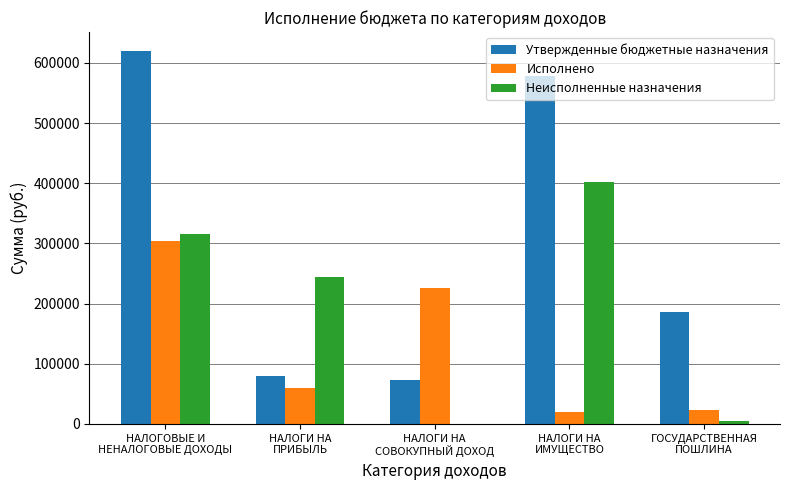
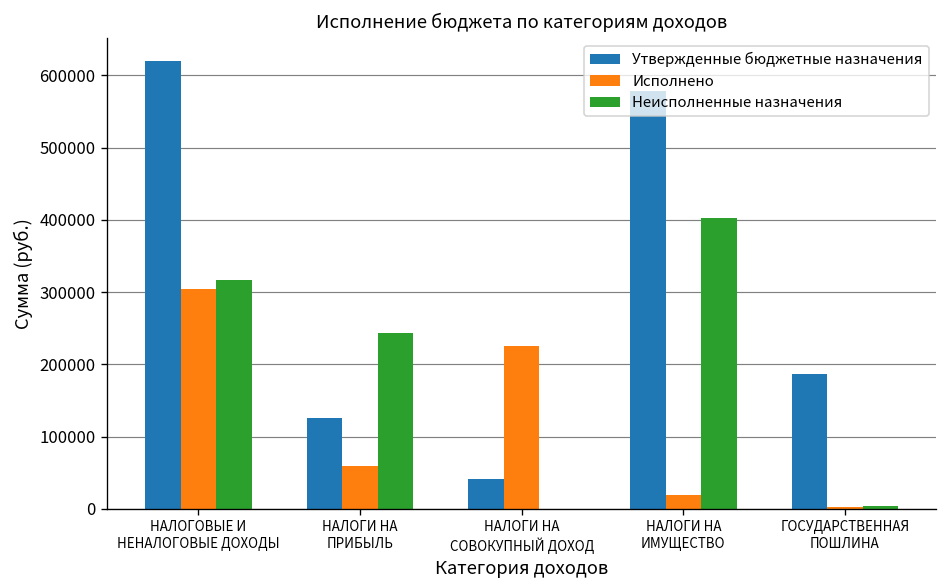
  {
    "Утвержденные бюджетные назначения": {
      "НАЛОГОВЫЕ И НЕНАЛОГОВЫЕ ДОХОДЫ": 620000,
-     "НАЛОГИ НА ПРИБЫЛЬ": 80000,
-     "НАЛОГИ НА СОВОКУПНЫЙ ДОХОД": 70000,
+     "НАЛОГИ НА ПРИБЫЛЬ": 130000,
+     "НАЛОГИ НА СОВОКУПНЫЙ ДОХОД": 40000,
      "ГОСУДАРСТВЕННАЯ ПОШЛИНА": 190000
    },
    "Исполнено": {
      "НАЛОГОВЫЕ И НЕНАЛОГОВЫЕ ДОХОДЫ": 300000,
      "НАЛОГИ НА ПРИБЫЛЬ": 60000,
      "НАЛОГИ НА СОВОКУПНЫЙ ДОХОД": 230000,
      "НАЛОГИ НА ИМУЩЕСТВО": 20000,
-     "ГОСУДАРСТВЕННАЯ ПОШЛИНА": 20000
+     "ГОСУДАРСТВЕННАЯ ПОШЛИНА": 0
    },
    "Неисполненные назначения": {
      "НАЛОГОВЫЕ И НЕНАЛОГОВЫЕ ДОХОДЫ": 320000,
      "НАЛОГИ НА ПРИБЫЛЬ": 240000,
      "НАЛОГИ НА СОВОКУПНЫЙ ДОХОД": 0,
      "НАЛОГИ НА ИМУЩЕСТВО": 400000,
      "ГОСУДАРСТВЕННАЯ ПОШЛИНА": 0
    }
  }
